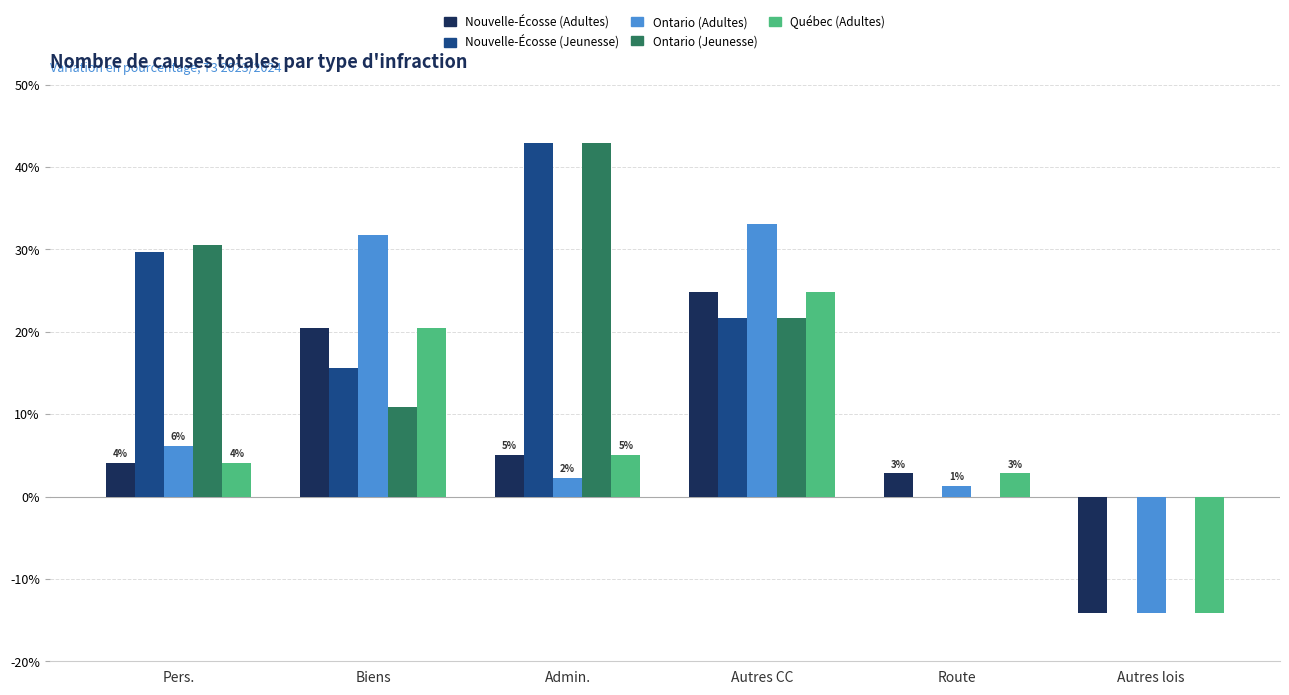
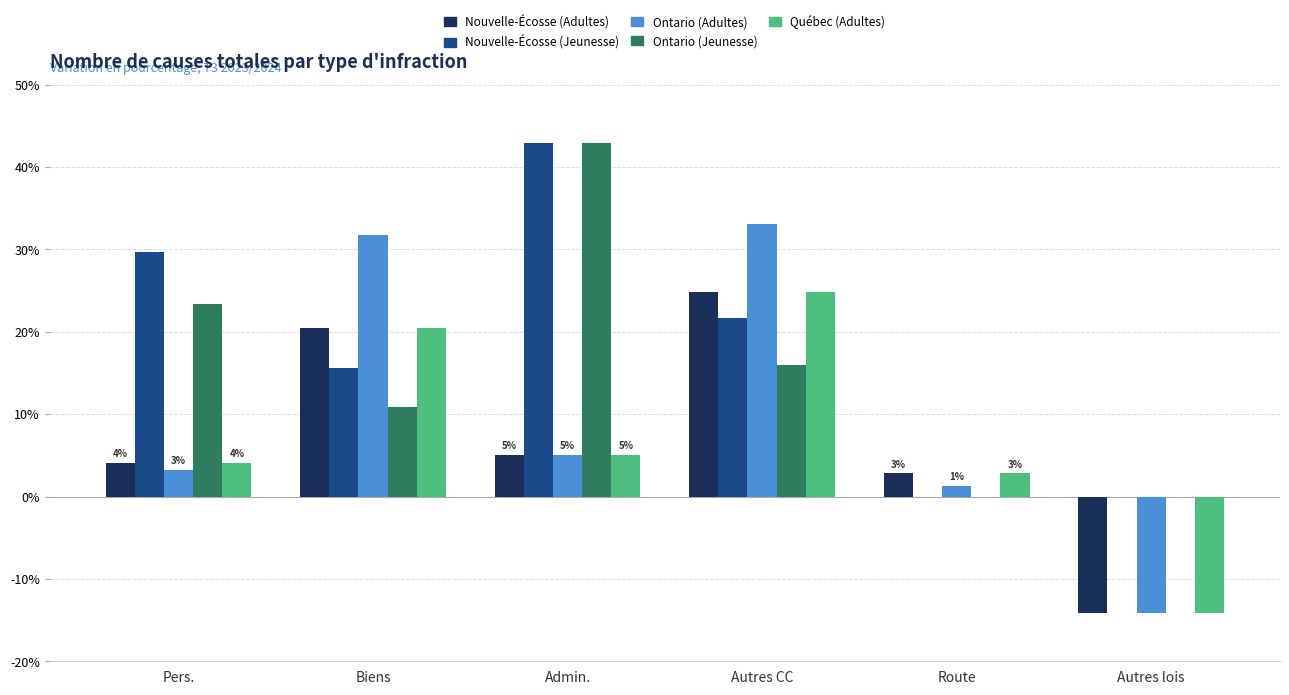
  {
    "Ontario (Adultes)": {
-     "Pers.": "6%",
-     "Admin.": "2%",
+     "Pers.": "3%",
+     "Admin.": "5%",
      "Route": "1%"
    },
    "Ontario (Jeunesse)": {
-     "Pers.": "31%",
+     "Pers.": "23%",
      "Biens": "11%",
      "Admin.": "43%",
-     "Autres CC": "22%",
+     "Autres CC": "16%",
      "Route": "0%",
      "Autres lois": "0%"
    },
    "Québec (Adultes)": {
      "Pers.": "4%",
      "Admin.": "5%",
      "Route": "3%"
    }
  }
